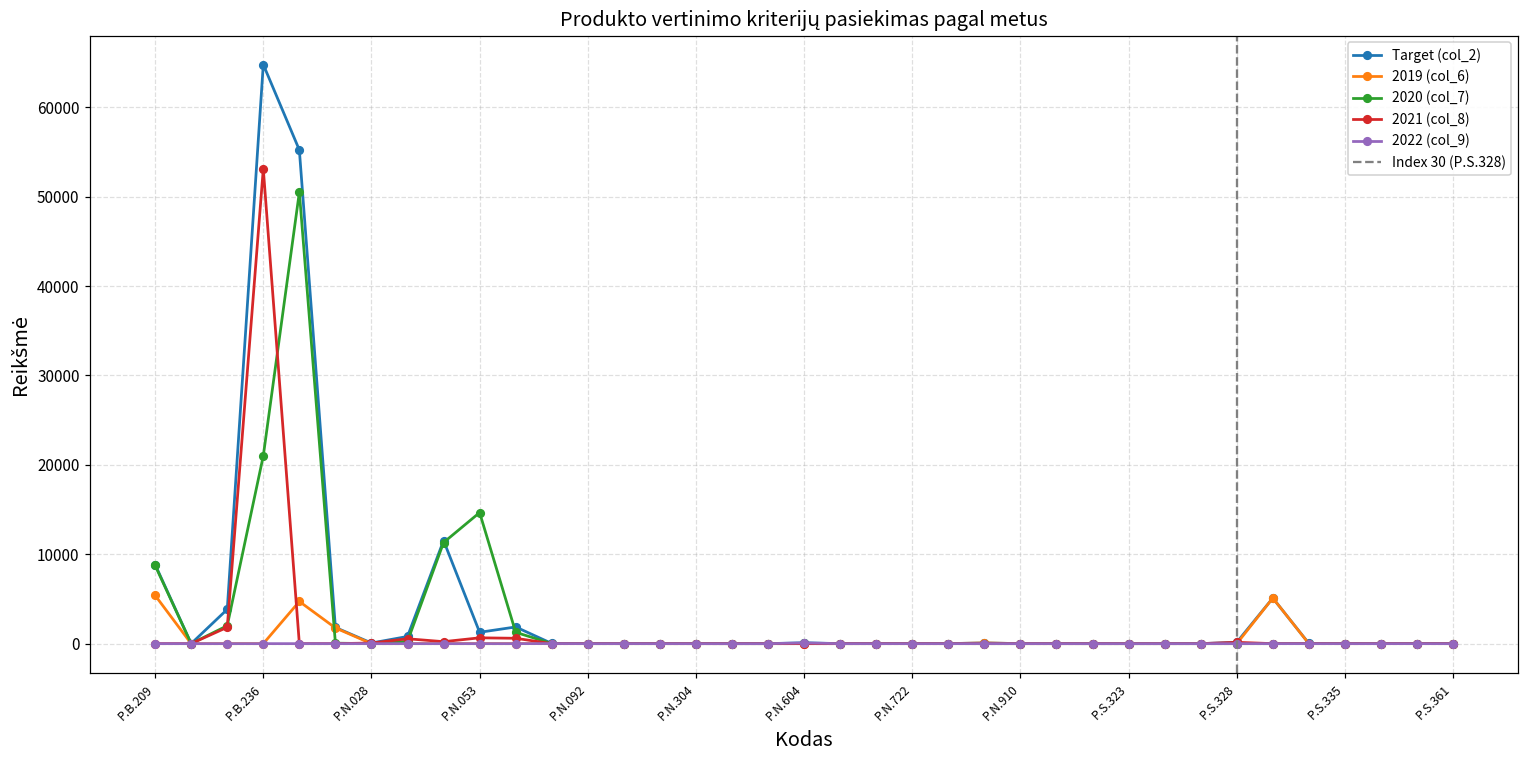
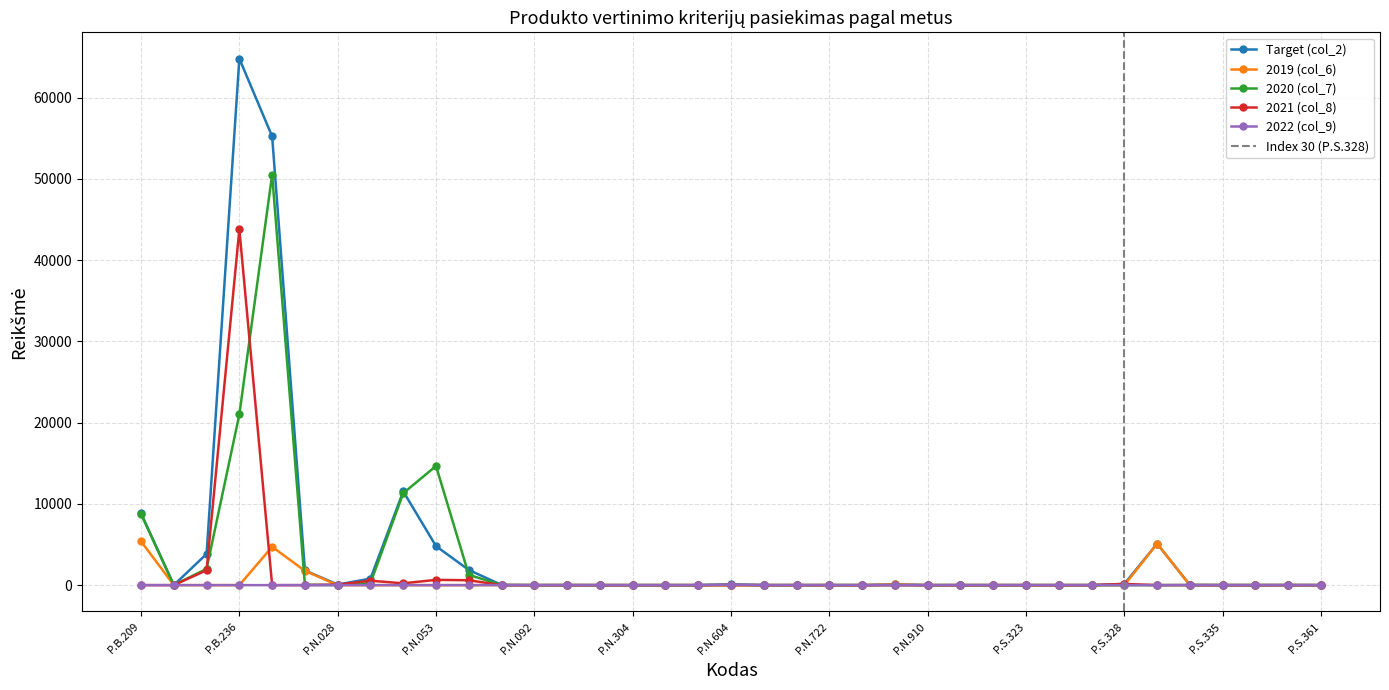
  {
    "Target (col_2)": {
      "P.B.236": 65000,
-     "P.N.053": 1000
+     "P.N.053": 5000
    },
    "2019 (col_6)": {
      "P.B.209": 5000
    },
    "2020 (col_7)": {
      "P.B.236": 21000,
      "P.N.053": 15000
    },
    "2021 (col_8)": {
-     "P.B.236": 53000,
+     "P.B.236": 44000,
      "P.N.053": 1000
    }
  }
